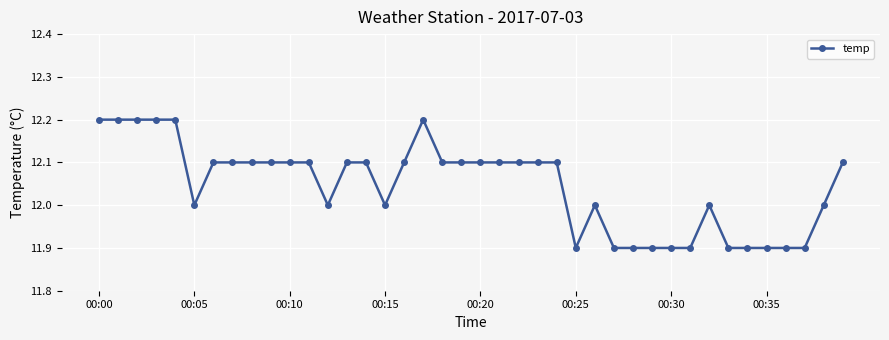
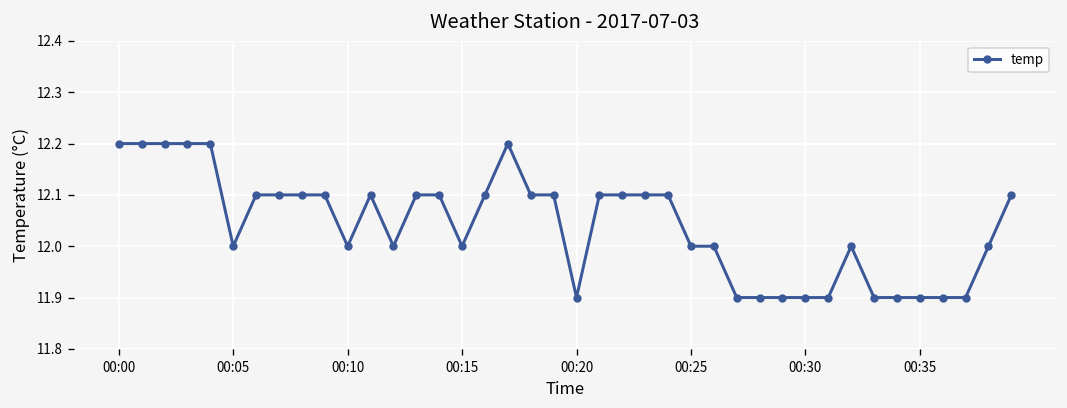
  {
    "00:00": 12.2,
    "00:05": 12.0,
-   "00:10": 12.1,
+   "00:10": 12.0,
    "00:15": 12.0,
-   "00:20": 12.1,
-   "00:25": 11.9,
+   "00:20": 11.9,
+   "00:25": 12.0,
    "00:30": 11.9,
    "00:35": 11.9
  }
